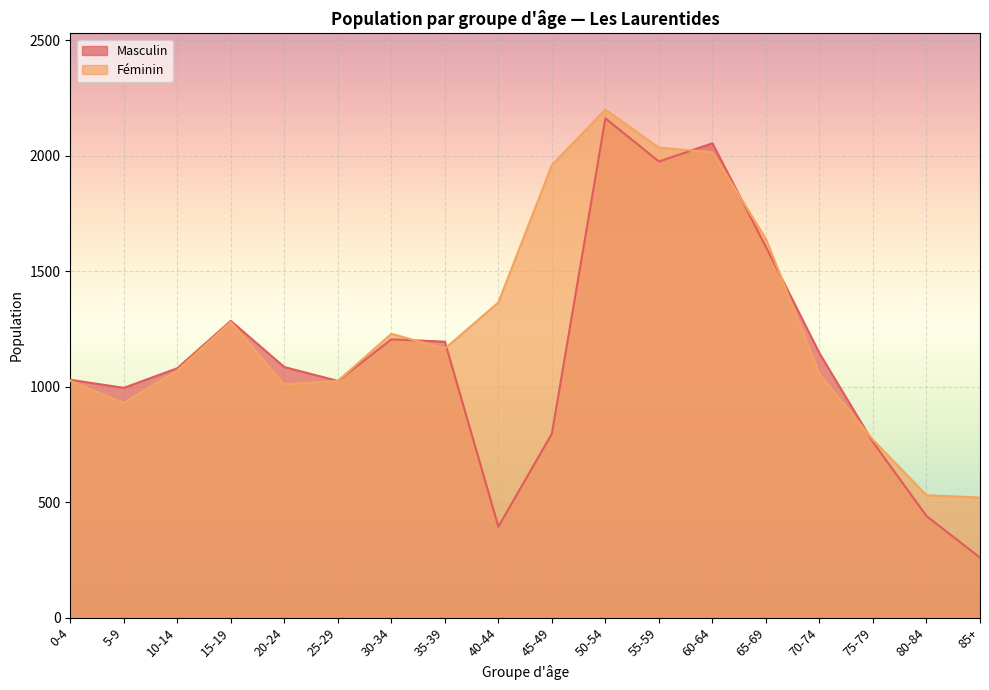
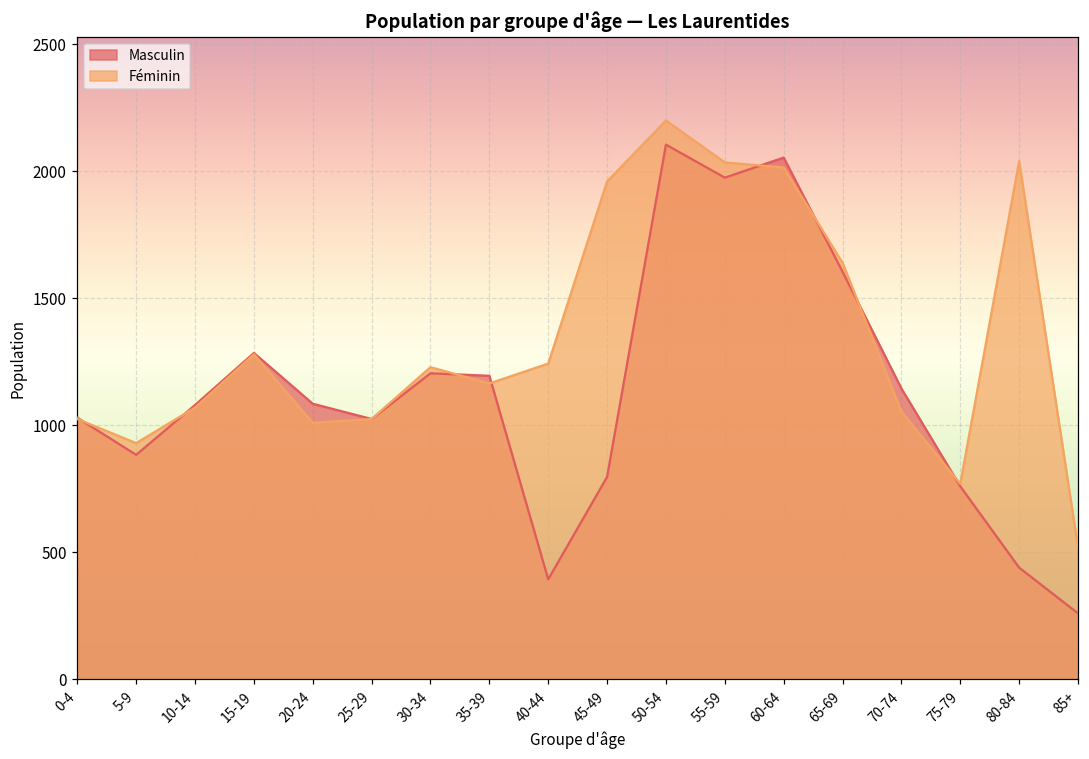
  {
    "Masculin": {
-     "5-9": 1000,
+     "5-9": 880,
      "20-24": 1090,
      "30-34": 1210,
      "35-39": 1200,
      "40-44": 390,
      "45-49": 800,
-     "50-54": 2160,
+     "50-54": 2110,
      "55-59": 1980,
      "60-64": 2050,
      "65-69": 1610,
      "70-74": 1150,
      "80-84": 440,
      "85+": 260
    },
    "Féminin": {
      "5-9": 930,
      "20-24": 1010,
      "30-34": 1230,
      "35-39": 1170,
-     "40-44": 1370,
+     "40-44": 1240,
      "45-49": 1960,
      "50-54": 2200,
      "55-59": 2040,
      "60-64": 2020,
      "65-69": 1640,
      "70-74": 1060,
-     "80-84": 530,
+     "80-84": 2040,
      "85+": 520
    }
  }
